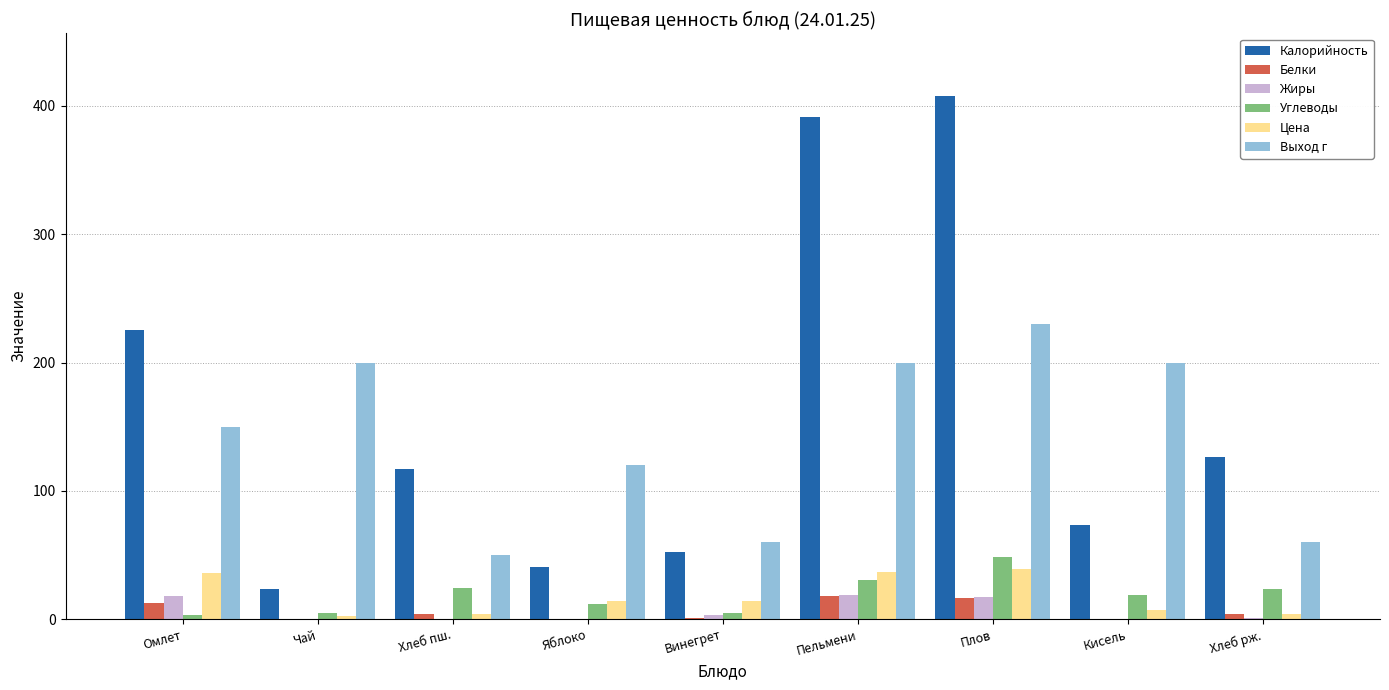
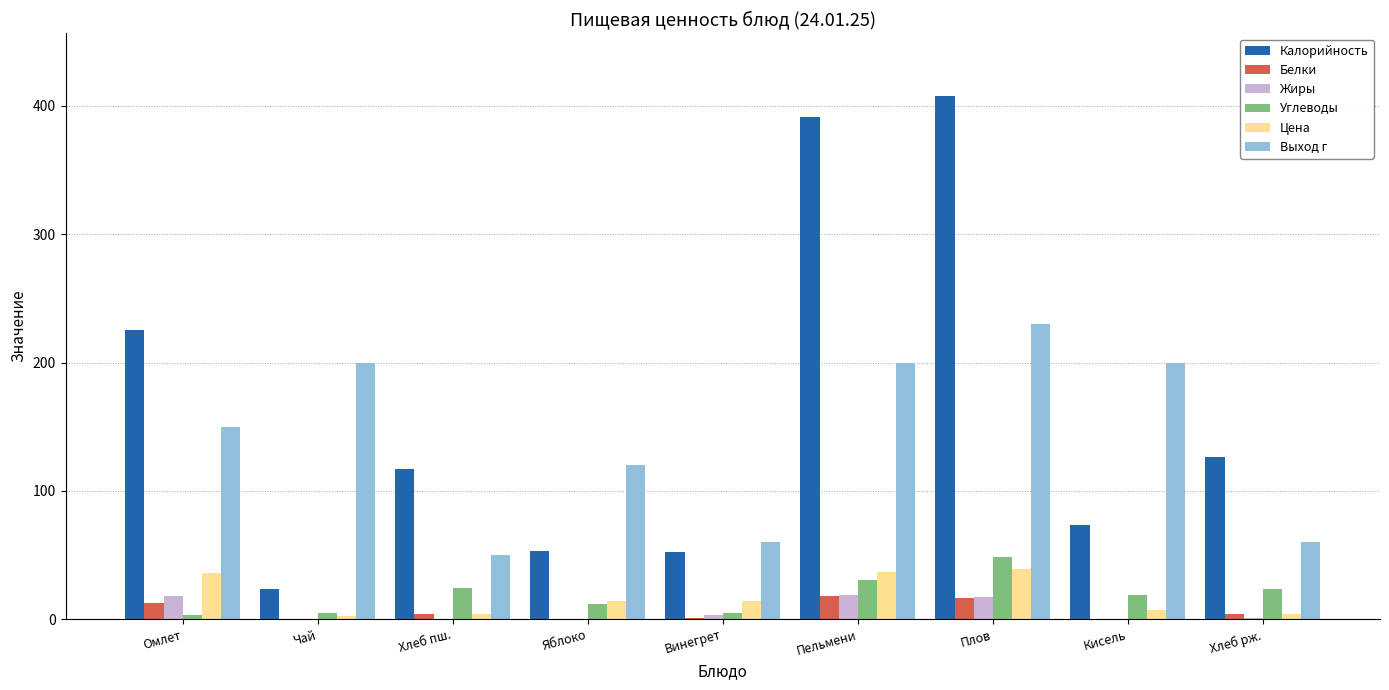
  {
    "Калорийность": {
      "Омлет": 226,
      "Чай": 23,
      "Хлеб пш.": 117,
-     "Яблоко": 41,
+     "Яблоко": 53,
      "Винегрет": 53,
      "Пельмени": 391,
      "Плов": 408,
      "Кисель": 73,
      "Хлеб рж.": 127
    },
    "Белки": {
      "Омлет": 13,
      "Хлеб пш.": 4,
      "Пельмени": 18,
      "Плов": 16,
      "Хлеб рж.": 4
    },
    "Углеводы": {
      "Омлет": 3,
      "Чай": 5,
      "Хлеб пш.": 25,
      "Яблоко": 12,
      "Винегрет": 5,
      "Пельмени": 31,
      "Плов": 48,
      "Кисель": 19,
      "Хлеб рж.": 24
    },
    "Цена": {
      "Омлет": 36,
      "Чай": 2,
      "Хлеб пш.": 4,
      "Яблоко": 14,
      "Винегрет": 15,
      "Пельмени": 37,
      "Плов": 39,
      "Кисель": 7,
      "Хлеб рж.": 4
    }
  }
